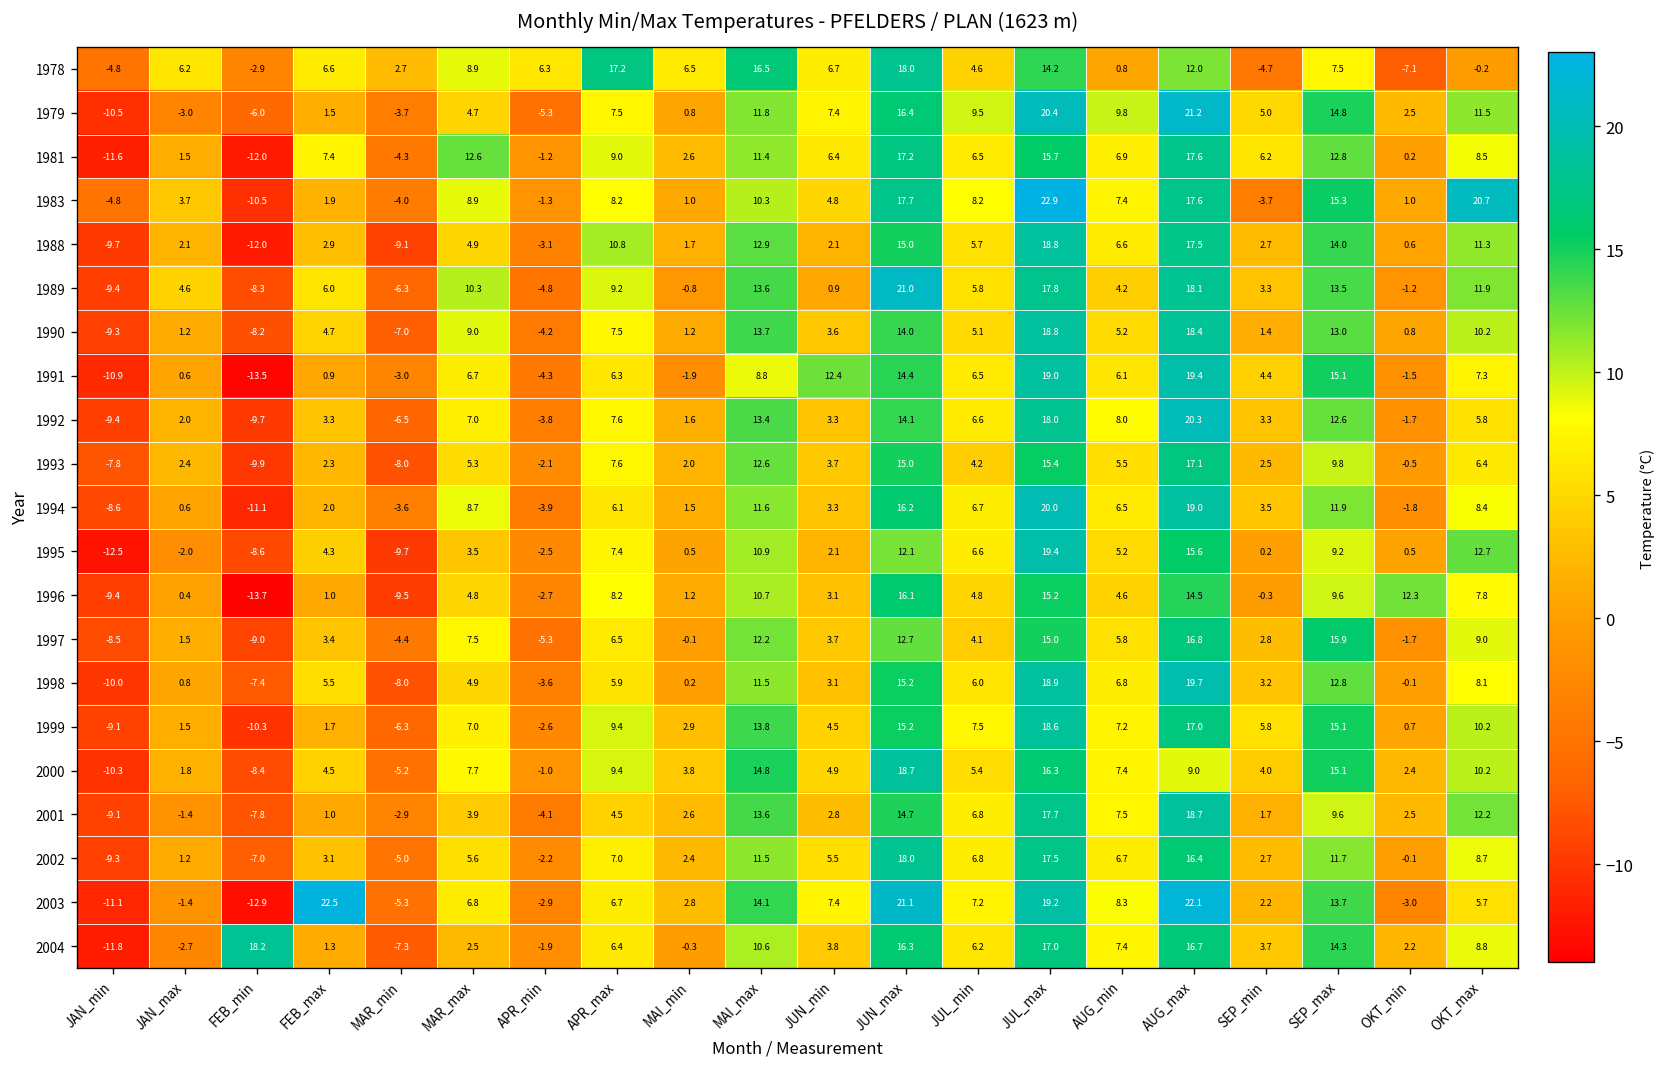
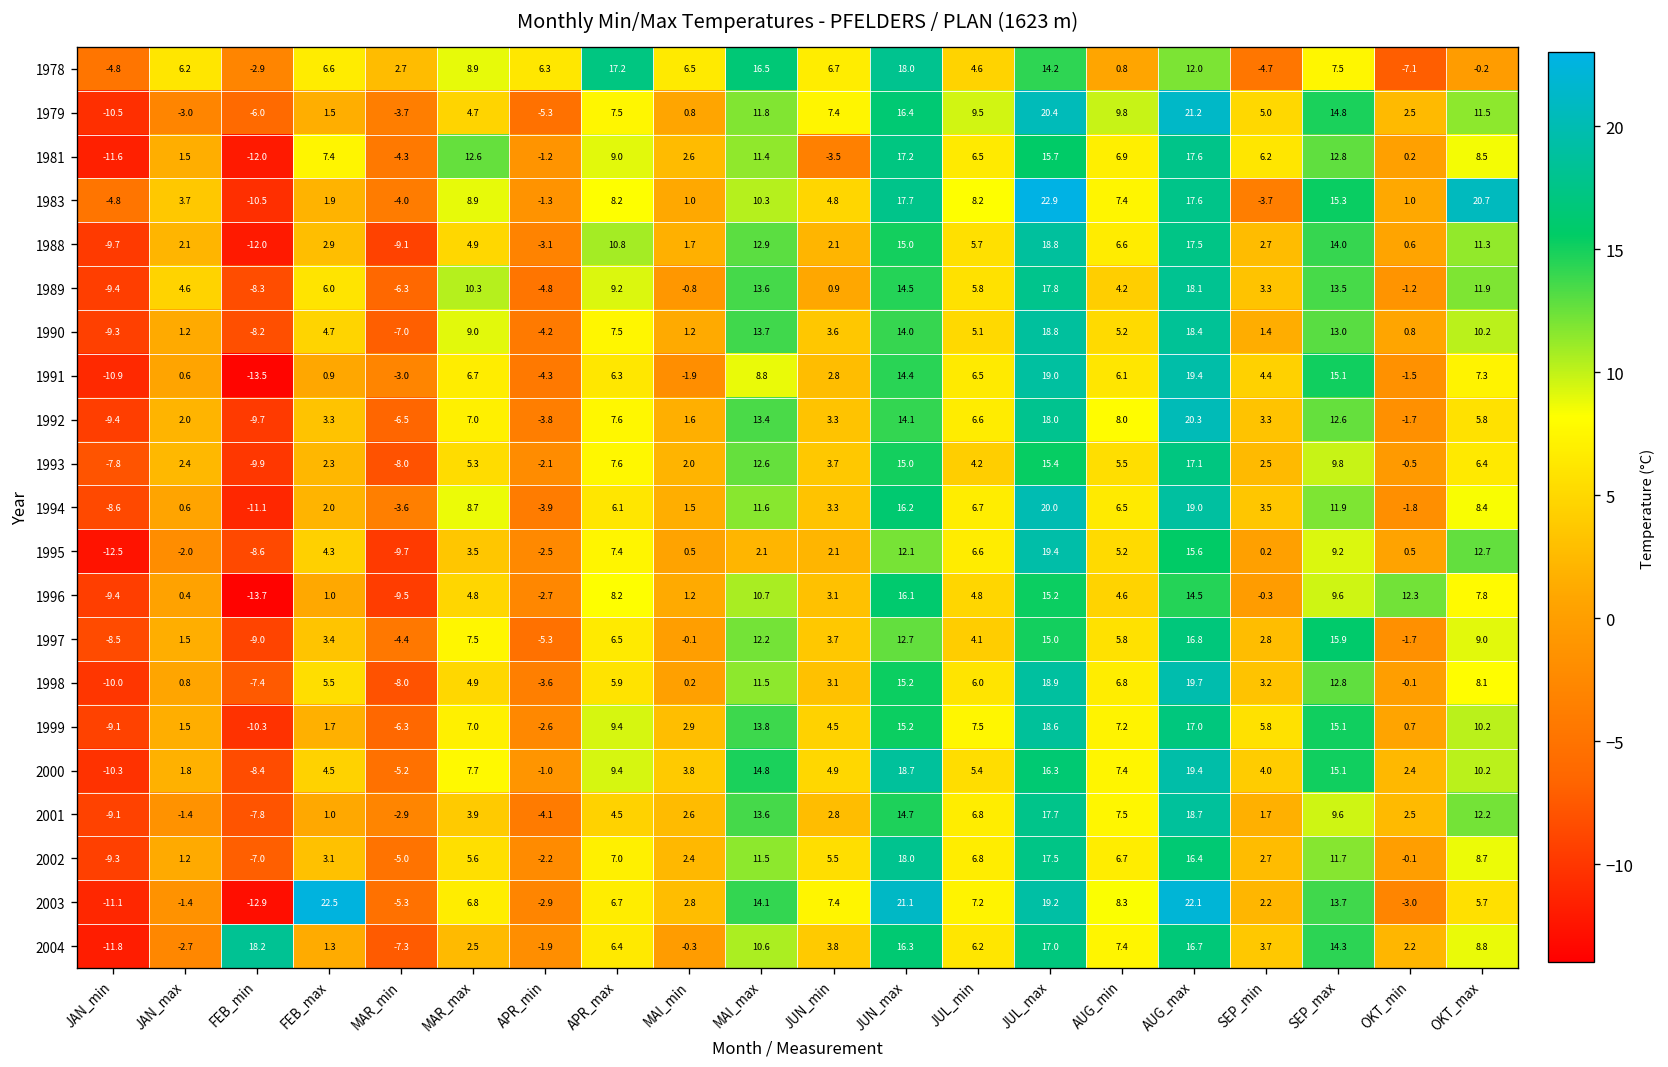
  {
    "1981": {
      "JAN_min": -11.6,
      "JAN_max": 1.5,
      "FEB_min": -12.0,
      "FEB_max": 7.4,
      "MAR_min": -4.3,
      "MAR_max": 12.6,
      "APR_min": -1.2,
      "APR_max": 9.0,
      "MAI_min": 2.6,
      "MAI_max": 11.4,
-     "JUN_min": 6.4,
+     "JUN_min": -3.5,
      "JUN_max": 17.2,
      "JUL_min": 6.5,
      "JUL_max": 15.7,
      "AUG_min": 6.9,
      "AUG_max": 17.6,
      "SEP_min": 6.2,
      "SEP_max": 12.8,
      "OKT_min": 0.2,
      "OKT_max": 8.5
    },
    "1989": {
      "JAN_min": -9.4,
      "JAN_max": 4.6,
      "FEB_min": -8.3,
      "FEB_max": 6.0,
      "MAR_min": -6.3,
      "MAR_max": 10.3,
      "APR_min": -4.8,
      "APR_max": 9.2,
      "MAI_min": -0.8,
      "MAI_max": 13.6,
      "JUN_min": 0.9,
-     "JUN_max": 21.0,
+     "JUN_max": 14.5,
      "JUL_min": 5.8,
      "JUL_max": 17.8,
      "AUG_min": 4.2,
      "AUG_max": 18.1,
      "SEP_min": 3.3,
      "SEP_max": 13.5,
      "OKT_min": -1.2,
      "OKT_max": 11.9
    },
    "1991": {
      "JAN_min": -10.9,
      "JAN_max": 0.6,
      "FEB_min": -13.5,
      "FEB_max": 0.9,
      "MAR_min": -3.0,
      "MAR_max": 6.7,
      "APR_min": -4.3,
      "APR_max": 6.3,
      "MAI_min": -1.9,
      "MAI_max": 8.8,
-     "JUN_min": 12.4,
+     "JUN_min": 2.8,
      "JUN_max": 14.4,
      "JUL_min": 6.5,
      "JUL_max": 19.0,
      "AUG_min": 6.1,
      "AUG_max": 19.4,
      "SEP_min": 4.4,
      "SEP_max": 15.1,
      "OKT_min": -1.5,
      "OKT_max": 7.3
    },
    "1995": {
      "JAN_min": -12.5,
      "JAN_max": -2.0,
      "FEB_min": -8.6,
      "FEB_max": 4.3,
      "MAR_min": -9.7,
      "MAR_max": 3.5,
      "APR_min": -2.5,
      "APR_max": 7.4,
      "MAI_min": 0.5,
-     "MAI_max": 10.9,
+     "MAI_max": 2.1,
      "JUN_min": 2.1,
      "JUN_max": 12.1,
      "JUL_min": 6.6,
      "JUL_max": 19.4,
      "AUG_min": 5.2,
      "AUG_max": 15.6,
      "SEP_min": 0.2,
      "SEP_max": 9.2,
      "OKT_min": 0.5,
      "OKT_max": 12.7
    },
    "2000": {
      "JAN_min": -10.3,
      "JAN_max": 1.8,
      "FEB_min": -8.4,
      "FEB_max": 4.5,
      "MAR_min": -5.2,
      "MAR_max": 7.7,
      "APR_min": -1.0,
      "APR_max": 9.4,
      "MAI_min": 3.8,
      "MAI_max": 14.8,
      "JUN_min": 4.9,
      "JUN_max": 18.7,
      "JUL_min": 5.4,
      "JUL_max": 16.3,
      "AUG_min": 7.4,
-     "AUG_max": 9.0,
+     "AUG_max": 19.4,
      "SEP_min": 4.0,
      "SEP_max": 15.1,
      "OKT_min": 2.4,
      "OKT_max": 10.2
    }
  }
